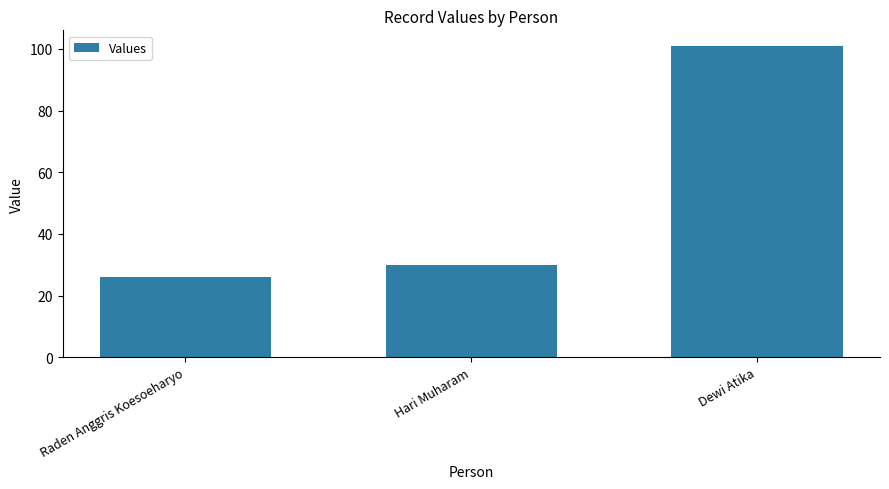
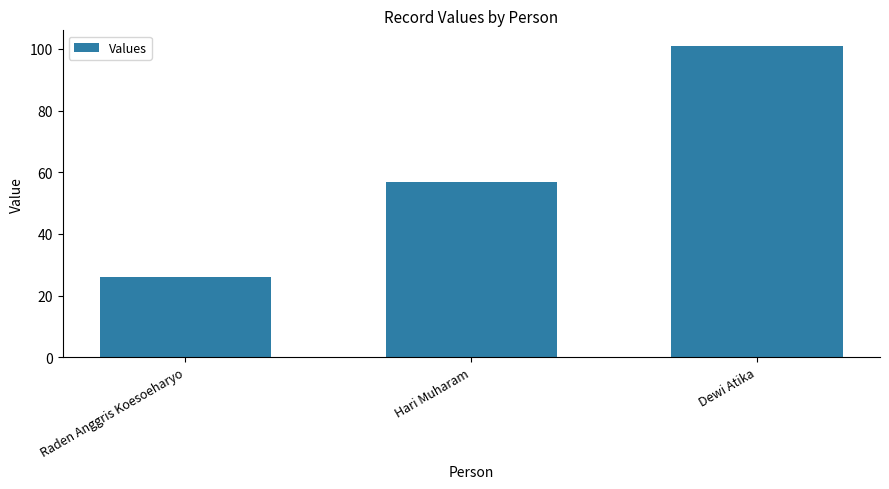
  {
    "Raden Anggris Koesoeharyo": 26,
-   "Hari Muharam": 30,
+   "Hari Muharam": 57,
    "Dewi Atika": 101
  }
